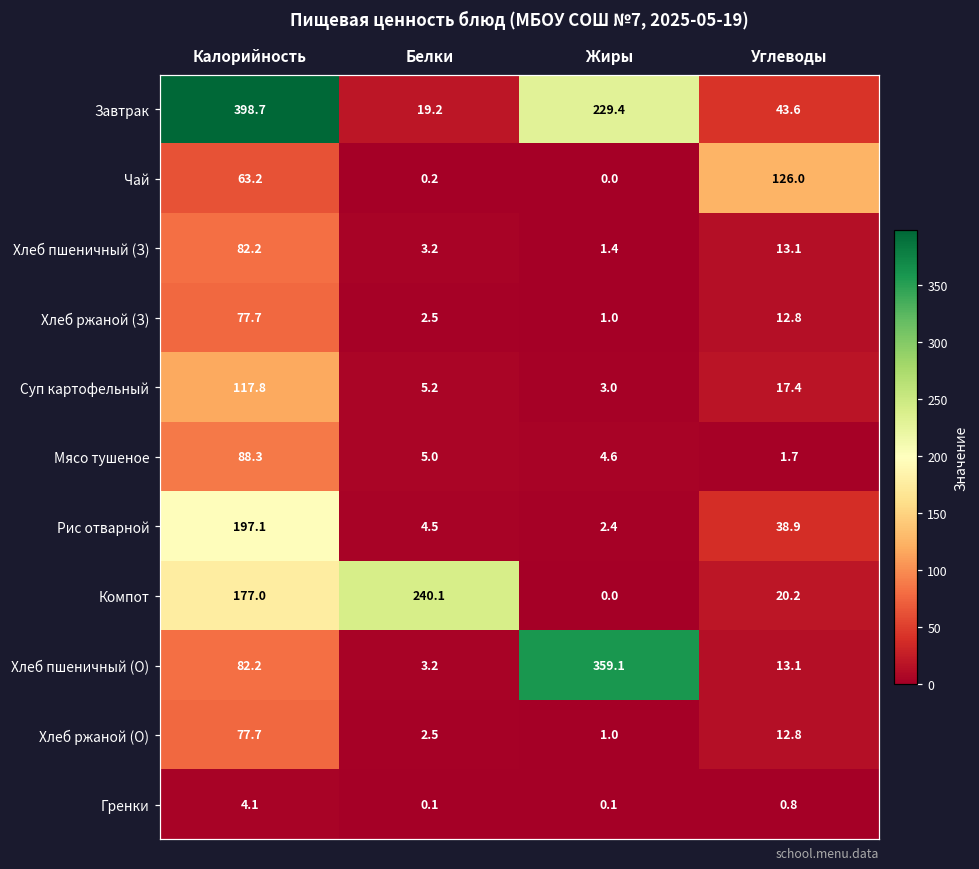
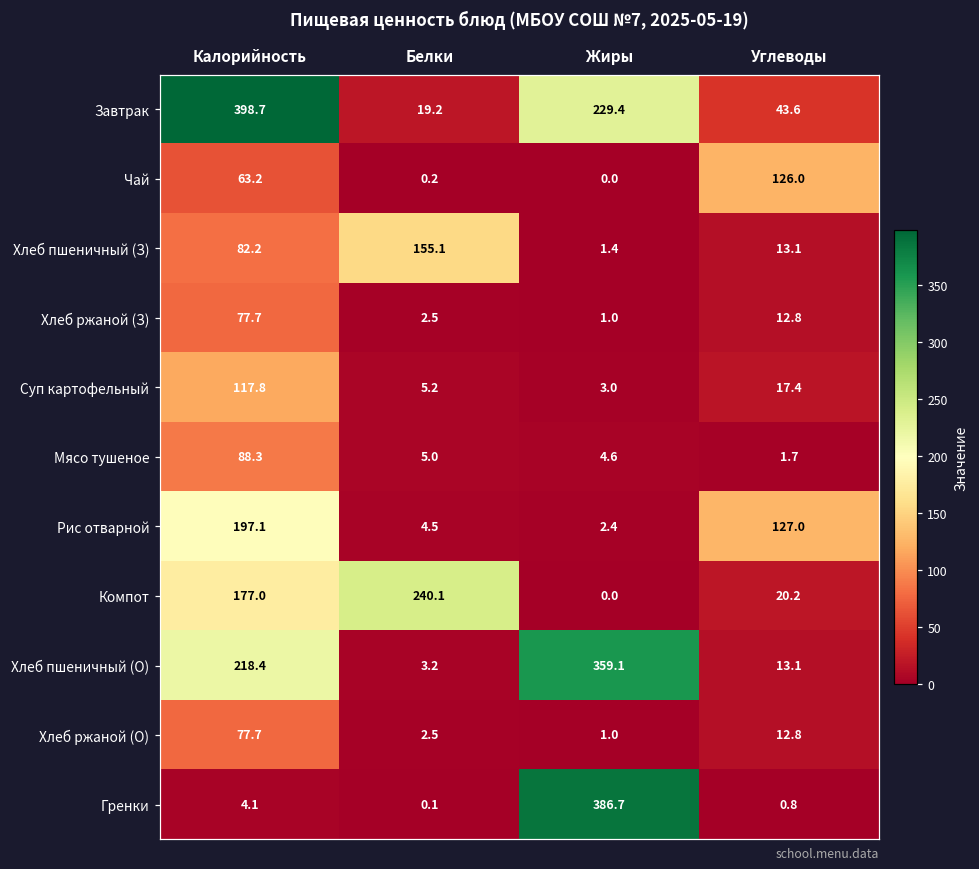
  {
    "Завтрак": {
      "Калорийность": 398.7,
      "Белки": 19.2,
      "Жиры": 229.4,
      "Углеводы": 43.6
    },
    "Чай": {
      "Калорийность": 63.2,
      "Белки": 0.2,
      "Жиры": 0.0,
      "Углеводы": 126.0
    },
    "Хлеб пшеничный (З)": {
      "Калорийность": 82.2,
-     "Белки": 3.2,
+     "Белки": 155.1,
      "Жиры": 1.4,
      "Углеводы": 13.1
    },
    "Хлеб ржаной (З)": {
      "Калорийность": 77.7,
      "Белки": 2.5,
      "Жиры": 1.0,
      "Углеводы": 12.8
    },
    "Суп картофельный": {
      "Калорийность": 117.8,
      "Белки": 5.2,
      "Жиры": 3.0,
      "Углеводы": 17.4
    },
    "Мясо тушеное": {
      "Калорийность": 88.3,
      "Белки": 5.0,
      "Жиры": 4.6,
      "Углеводы": 1.7
    },
    "Рис отварной": {
      "Калорийность": 197.1,
      "Белки": 4.5,
      "Жиры": 2.4,
-     "Углеводы": 38.9
+     "Углеводы": 127.0
    },
    "Компот": {
      "Калорийность": 177.0,
      "Белки": 240.1,
      "Жиры": 0.0,
      "Углеводы": 20.2
    },
    "Хлеб пшеничный (О)": {
-     "Калорийность": 82.2,
+     "Калорийность": 218.4,
      "Белки": 3.2,
      "Жиры": 359.1,
      "Углеводы": 13.1
    },
    "Хлеб ржаной (О)": {
      "Калорийность": 77.7,
      "Белки": 2.5,
      "Жиры": 1.0,
      "Углеводы": 12.8
    },
    "Гренки": {
      "Калорийность": 4.1,
      "Белки": 0.1,
-     "Жиры": 0.1,
+     "Жиры": 386.7,
      "Углеводы": 0.8
    }
  }
